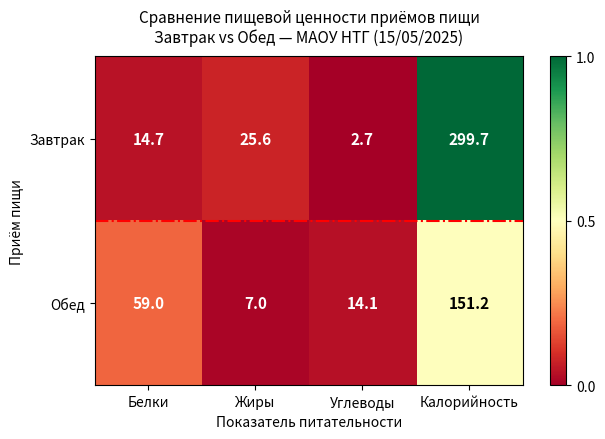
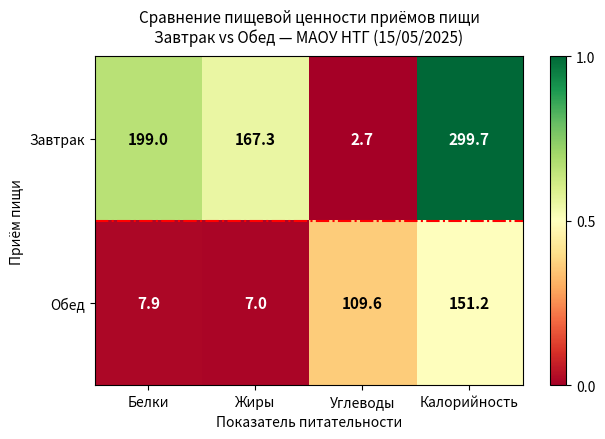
  {
    "Завтрак": {
-     "Белки": 14.7,
-     "Жиры": 25.6,
+     "Белки": 199.0,
+     "Жиры": 167.3,
      "Углеводы": 2.7,
      "Калорийность": 299.7
    },
    "Обед": {
-     "Белки": 59.0,
+     "Белки": 7.9,
      "Жиры": 7.0,
-     "Углеводы": 14.1,
+     "Углеводы": 109.6,
      "Калорийность": 151.2
    }
  }
